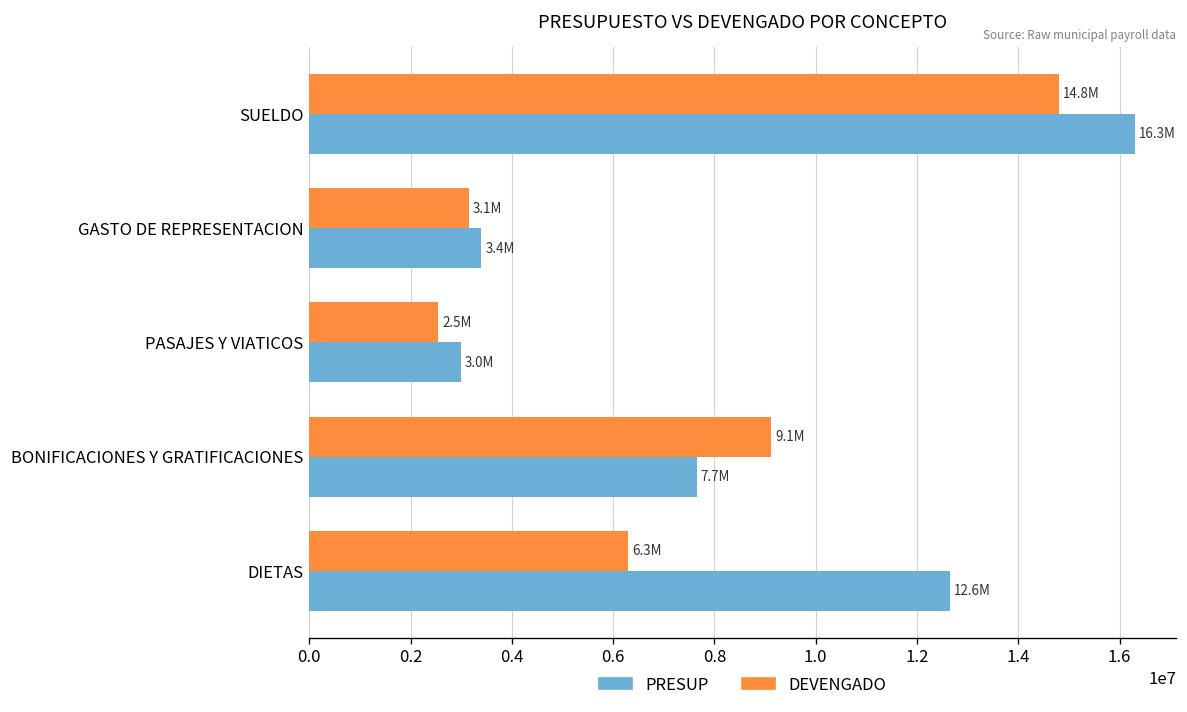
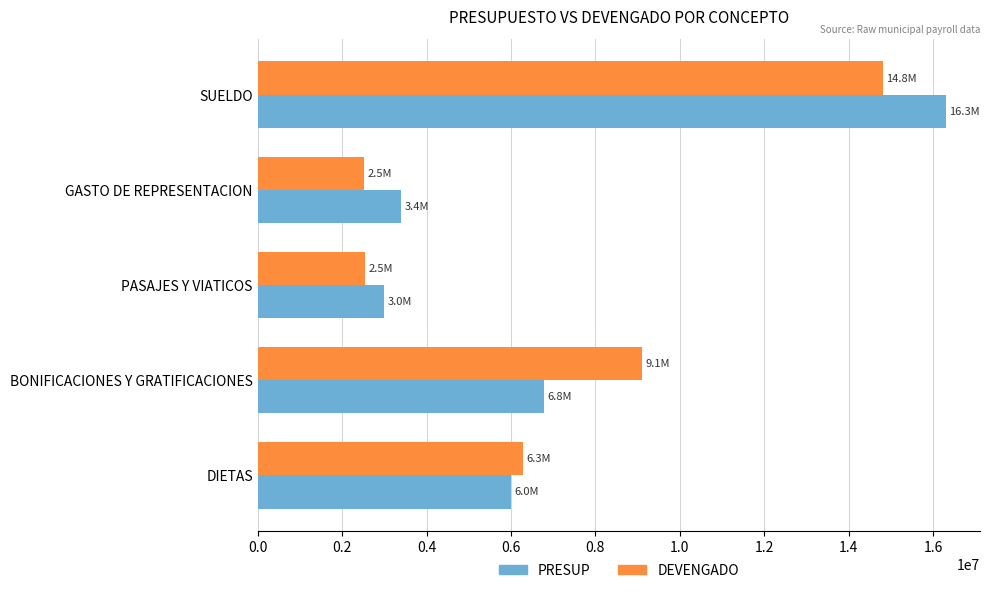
  {
    "PRESUP": {
      "SUELDO": "16.3M",
      "GASTO DE REPRESENTACION": "3.4M",
      "PASAJES Y VIATICOS": "3.0M",
-     "BONIFICACIONES Y GRATIFICACIONES": "7.7M",
-     "DIETAS": "12.6M"
+     "BONIFICACIONES Y GRATIFICACIONES": "6.8M",
+     "DIETAS": "6.0M"
    },
    "DEVENGADO": {
      "SUELDO": "14.8M",
-     "GASTO DE REPRESENTACION": "3.1M",
+     "GASTO DE REPRESENTACION": "2.5M",
      "PASAJES Y VIATICOS": "2.5M",
      "BONIFICACIONES Y GRATIFICACIONES": "9.1M",
      "DIETAS": "6.3M"
    }
  }
